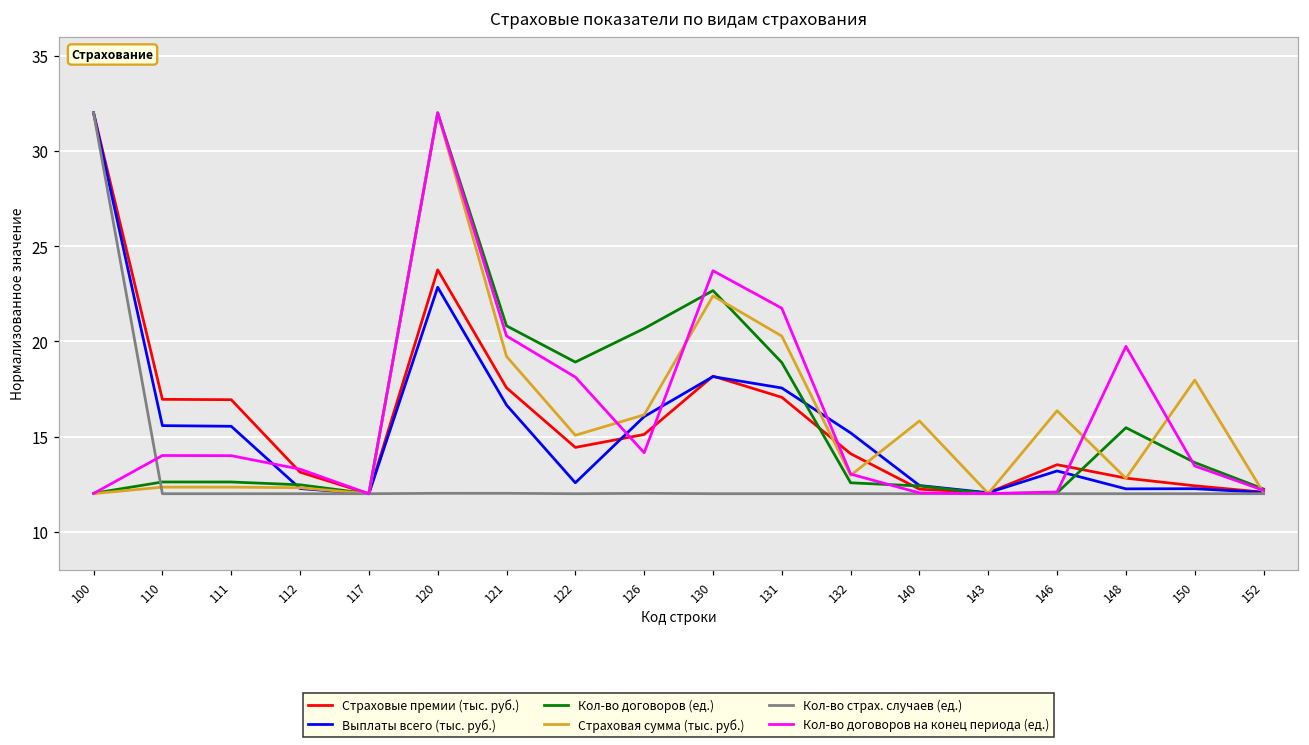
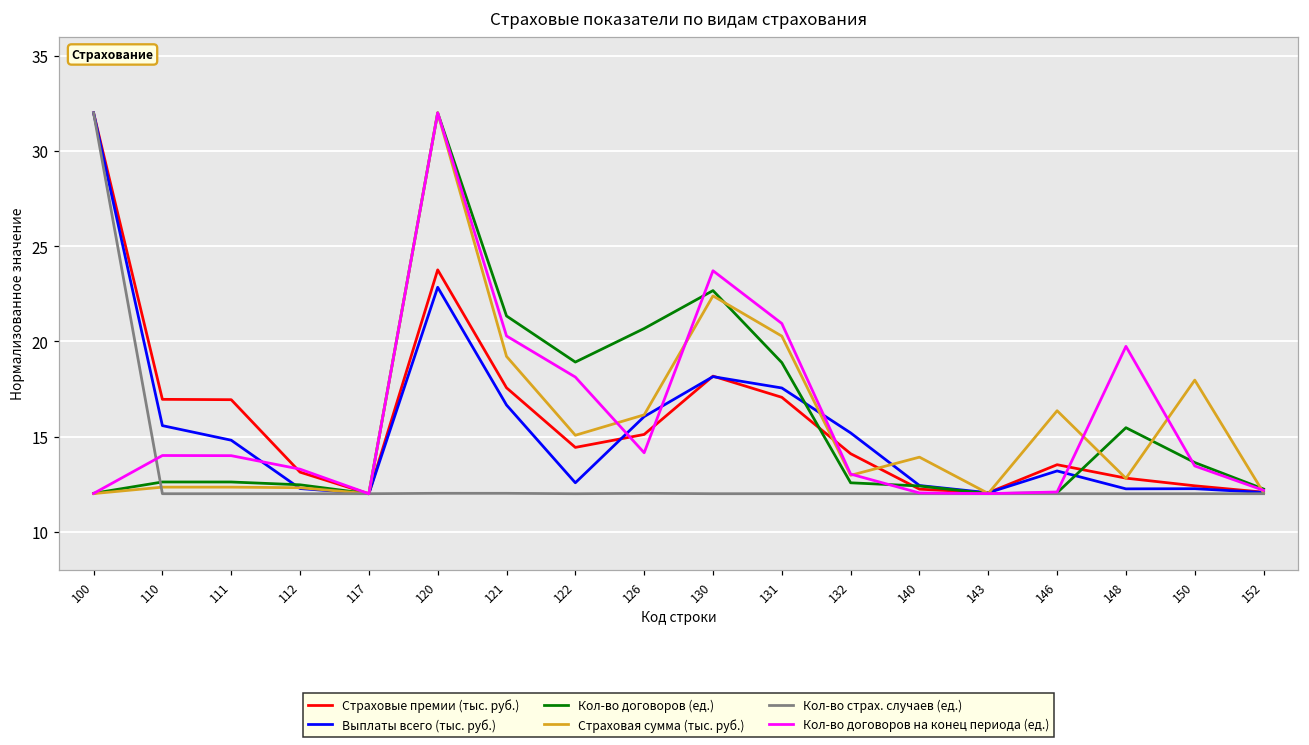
  {
    "Страховые премии (тыс. руб.)": {
      "110": 17.0,
      "111": 16.9,
      "112": 13.1,
      "120": 23.8,
      "121": 17.6,
      "122": 14.4,
      "126": 15.1,
      "131": 17.1,
      "132": 14.1,
      "140": 12.2,
      "146": 13.5,
      "150": 12.4
    },
    "Выплаты всего (тыс. руб.)": {
      "110": 15.6,
-     "111": 15.5,
+     "111": 14.8,
      "120": 22.8,
      "121": 16.7,
      "122": 12.6,
      "131": 17.6,
      "132": 15.2,
      "146": 13.2,
      "148": 12.3,
      "150": 12.3
    },
    "Кол-во договоров (ед.)": {
      "110": 12.6,
      "111": 12.6,
      "112": 12.5,
-     "121": 20.8,
+     "121": 21.3,
      "122": 18.9,
      "126": 20.7,
      "130": 22.7,
      "131": 18.9,
      "132": 12.6,
      "148": 15.5,
      "150": 13.6
    },
    "Страховая сумма (тыс. руб.)": {
      "110": 12.3,
      "111": 12.3,
      "121": 19.2,
      "122": 15.1,
      "130": 22.4,
      "131": 20.3,
-     "140": 15.8,
+     "140": 13.9,
      "146": 16.4,
      "150": 18.0
    },
    "Кол-во страх. случаев (ед.)": {
      "110": 12.0,
      "111": 12.0,
      "112": 12.0,
      "120": 12.0,
      "121": 12.0,
      "122": 12.0,
      "126": 12.0,
      "130": 12.0,
      "131": 12.0,
      "132": 12.0,
      "148": 12.0,
      "150": 12.0
    },
    "Кол-во договоров на конец периода (ед.)": {
      "110": 14.0,
      "111": 14.0,
      "112": 13.3,
      "121": 20.3,
      "122": 18.1,
      "126": 14.2,
      "130": 23.7,
-     "131": 21.7,
+     "131": 20.9,
      "148": 19.7,
      "150": 13.5
    }
  }
